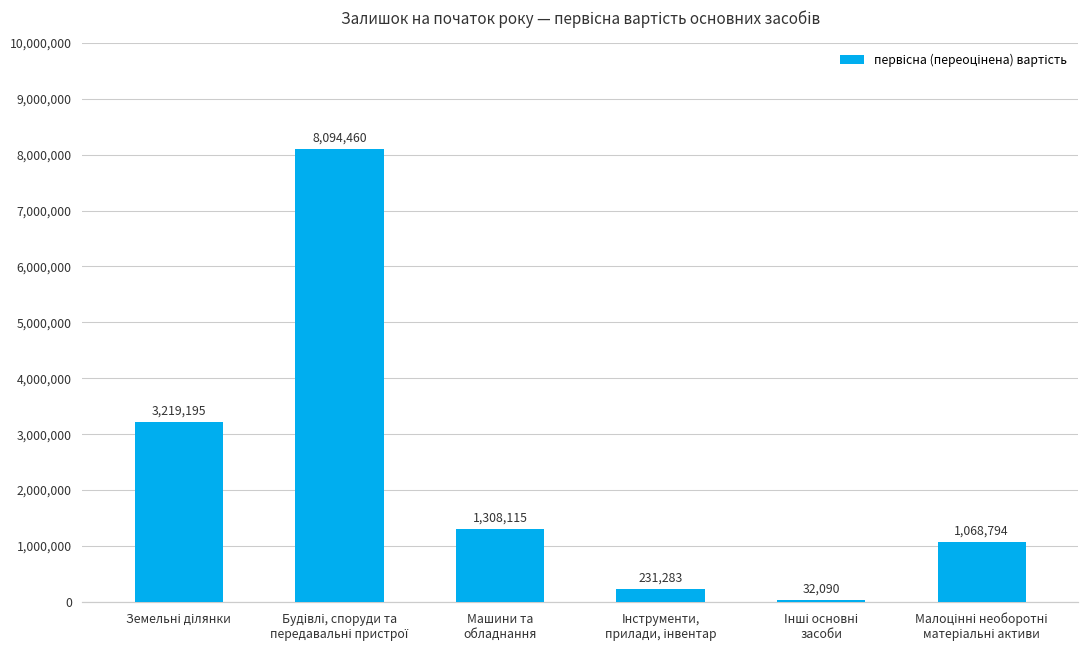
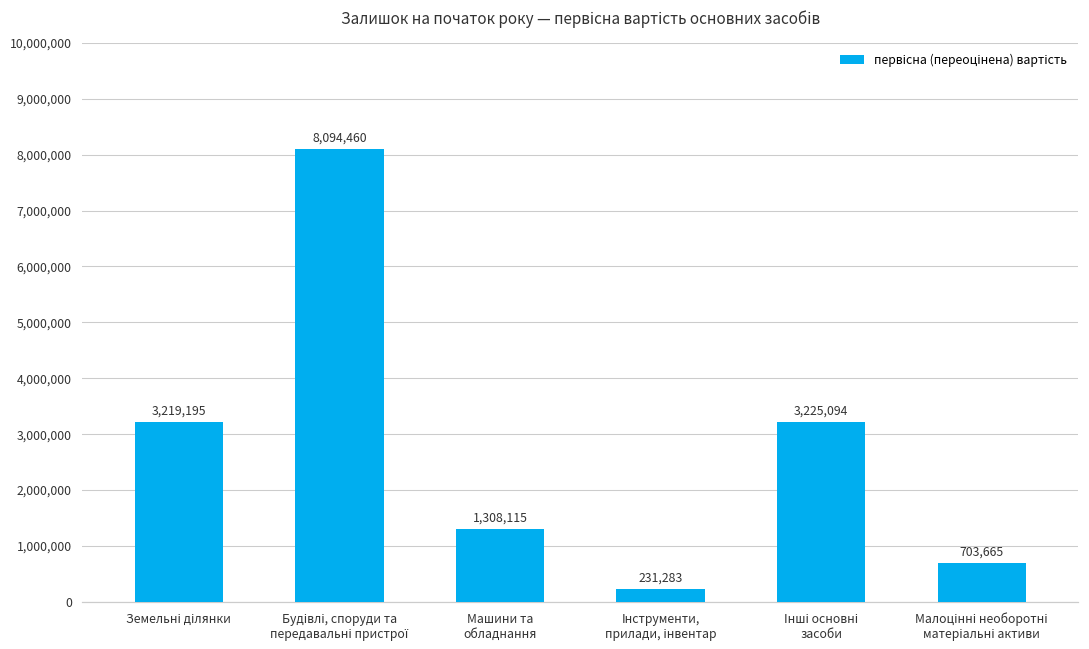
  {
    "Земельні ділянки": "3,219,195",
    "Будівлі, споруди та передавальні пристрої": "8,094,460",
    "Машини та обладнання": "1,308,115",
    "Інструменти, прилади, інвентар": "231,283",
-   "Інші основні засоби": "32,090",
-   "Малоцінні необоротні матеріальні активи": "1,068,794"
+   "Інші основні засоби": "3,225,094",
+   "Малоцінні необоротні матеріальні активи": "703,665"
  }
